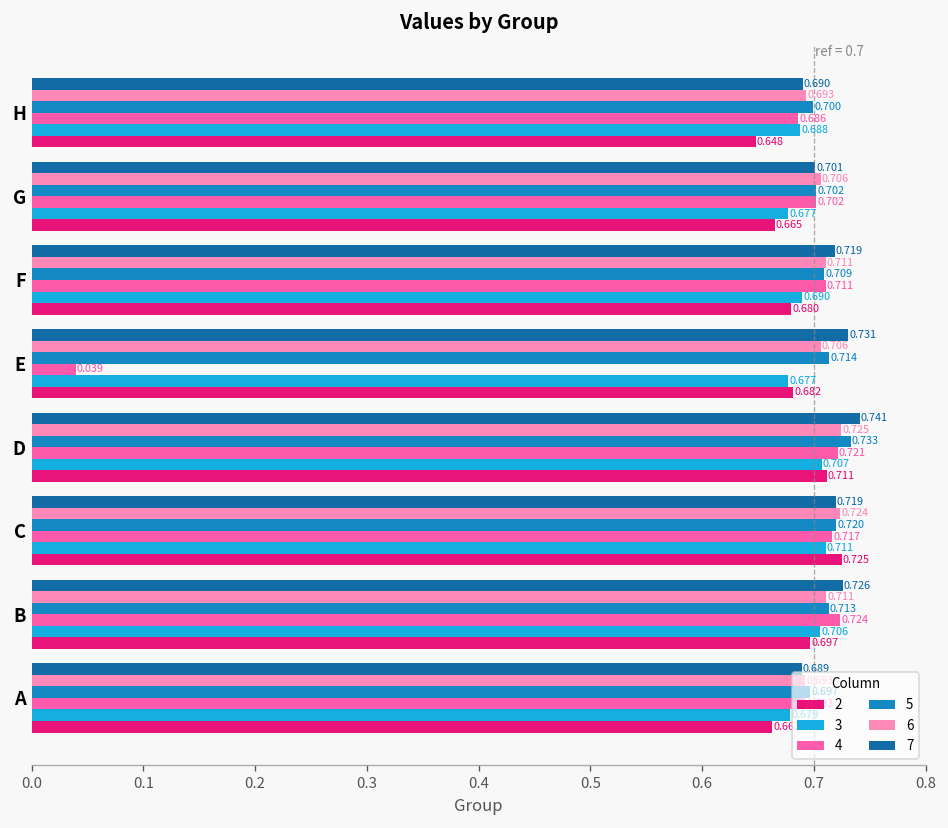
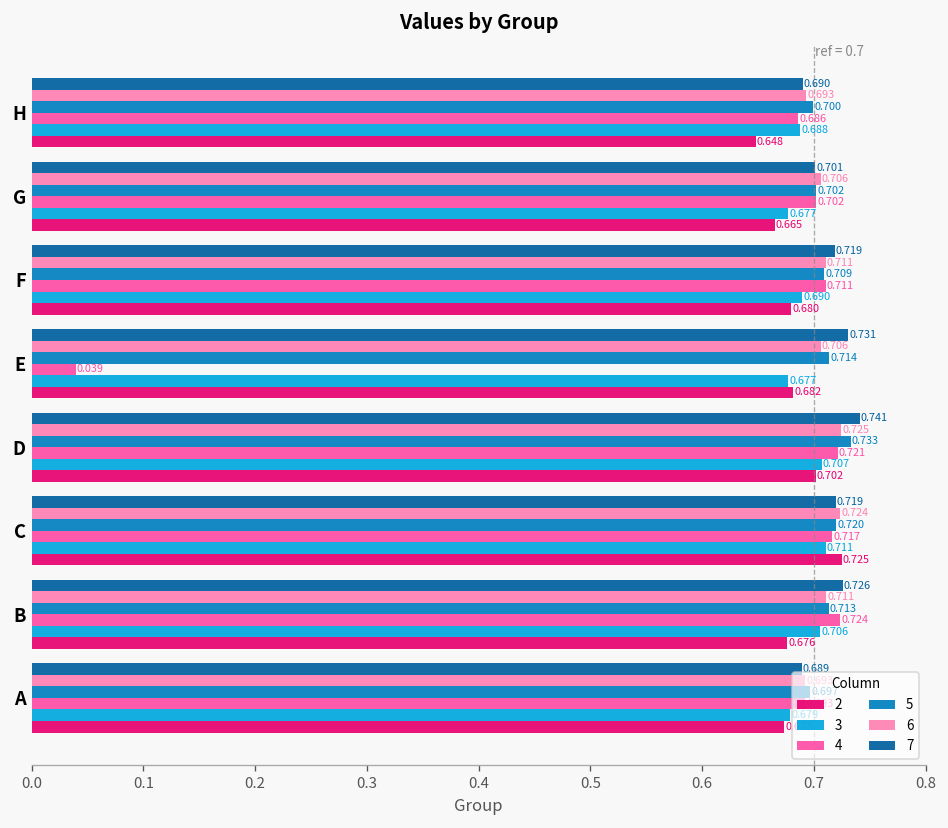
  {
    "2": {
      "H": 0.648,
      "G": 0.665,
      "F": 0.680,
      "E": 0.682,
-     "D": 0.711,
+     "D": 0.702,
      "C": 0.725,
-     "B": 0.697,
-     "A": 0.66
+     "B": 0.676,
+     "A": 0.67
    }
  }
